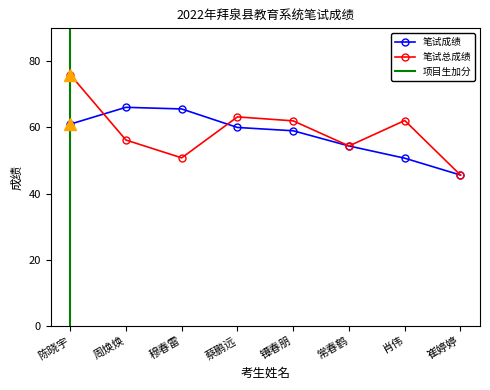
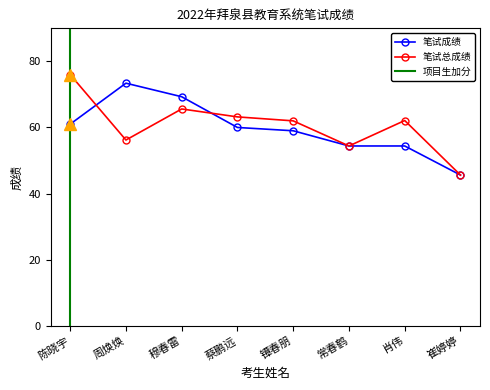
  {
    "笔试成绩": {
-     "周焕焕": 66,
-     "穆春雷": 66,
+     "周焕焕": 73,
+     "穆春雷": 69,
      "蔡鹏远": 60,
      "镡春朋": 59,
-     "肖伟": 51
+     "肖伟": 54
    },
    "笔试总成绩": {
      "周焕焕": 56,
-     "穆春雷": 51,
+     "穆春雷": 66,
      "蔡鹏远": 63,
      "镡春朋": 62,
      "肖伟": 62
    }
  }
